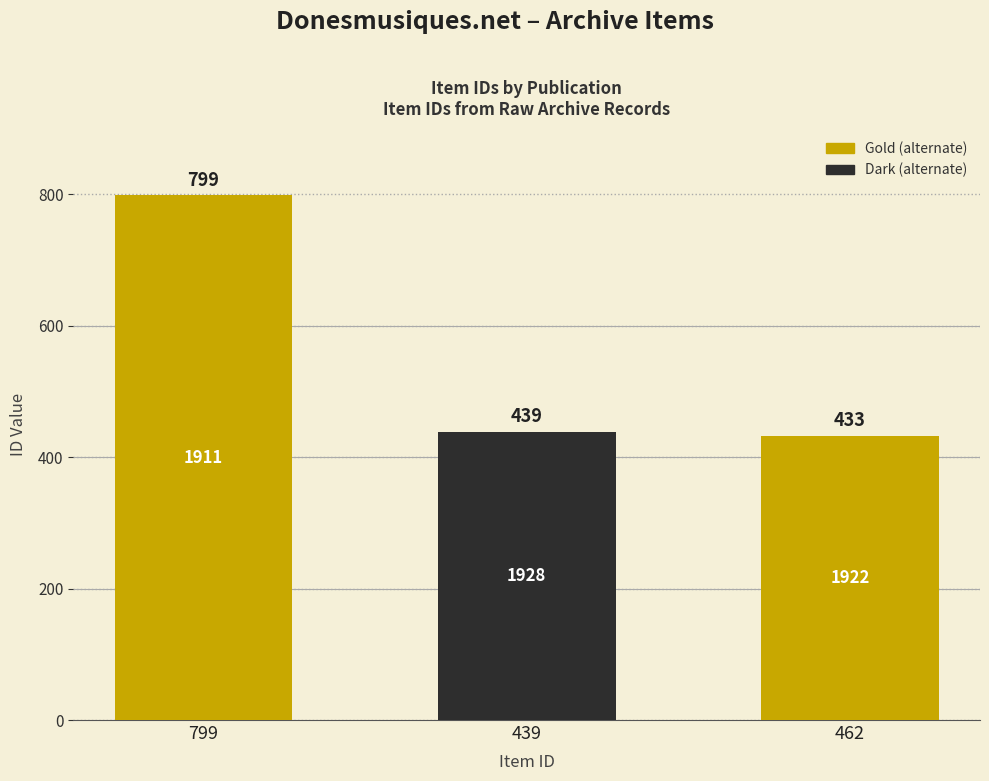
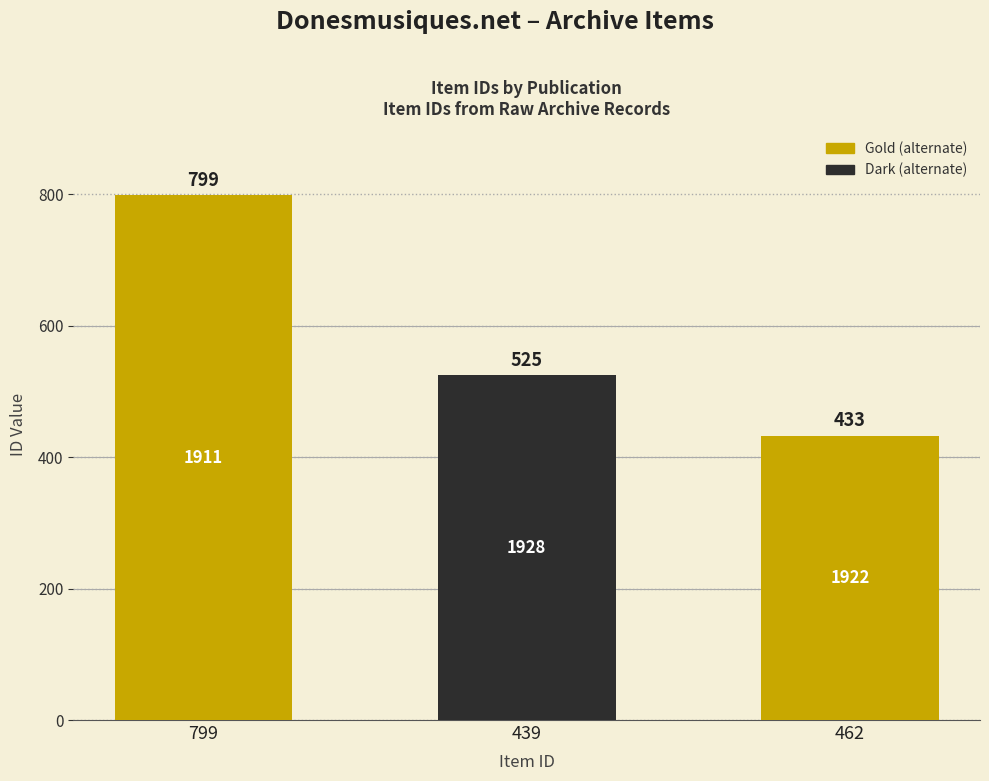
  {
    "799": 799,
-   "439": 439,
+   "439": 525,
    "462": 433
  }
